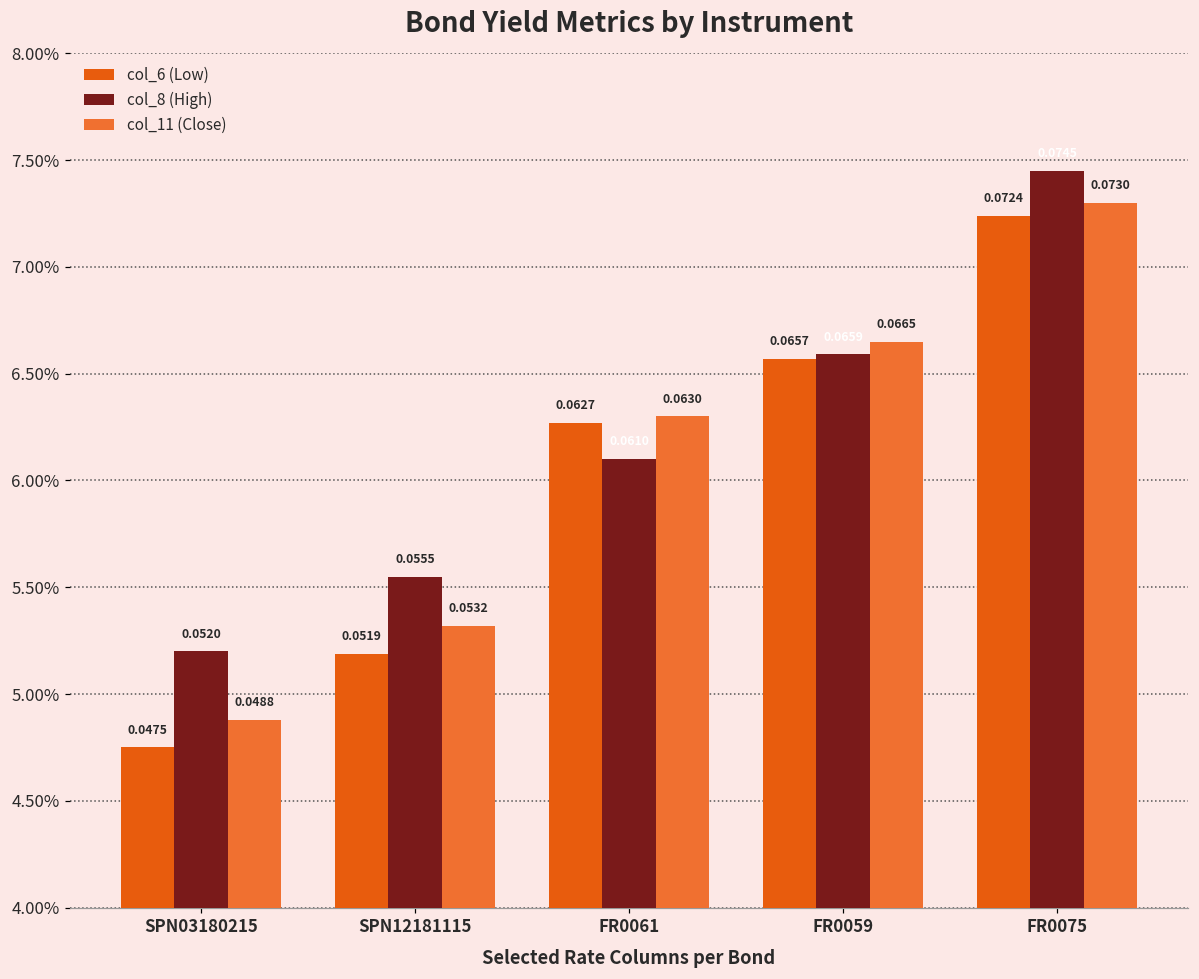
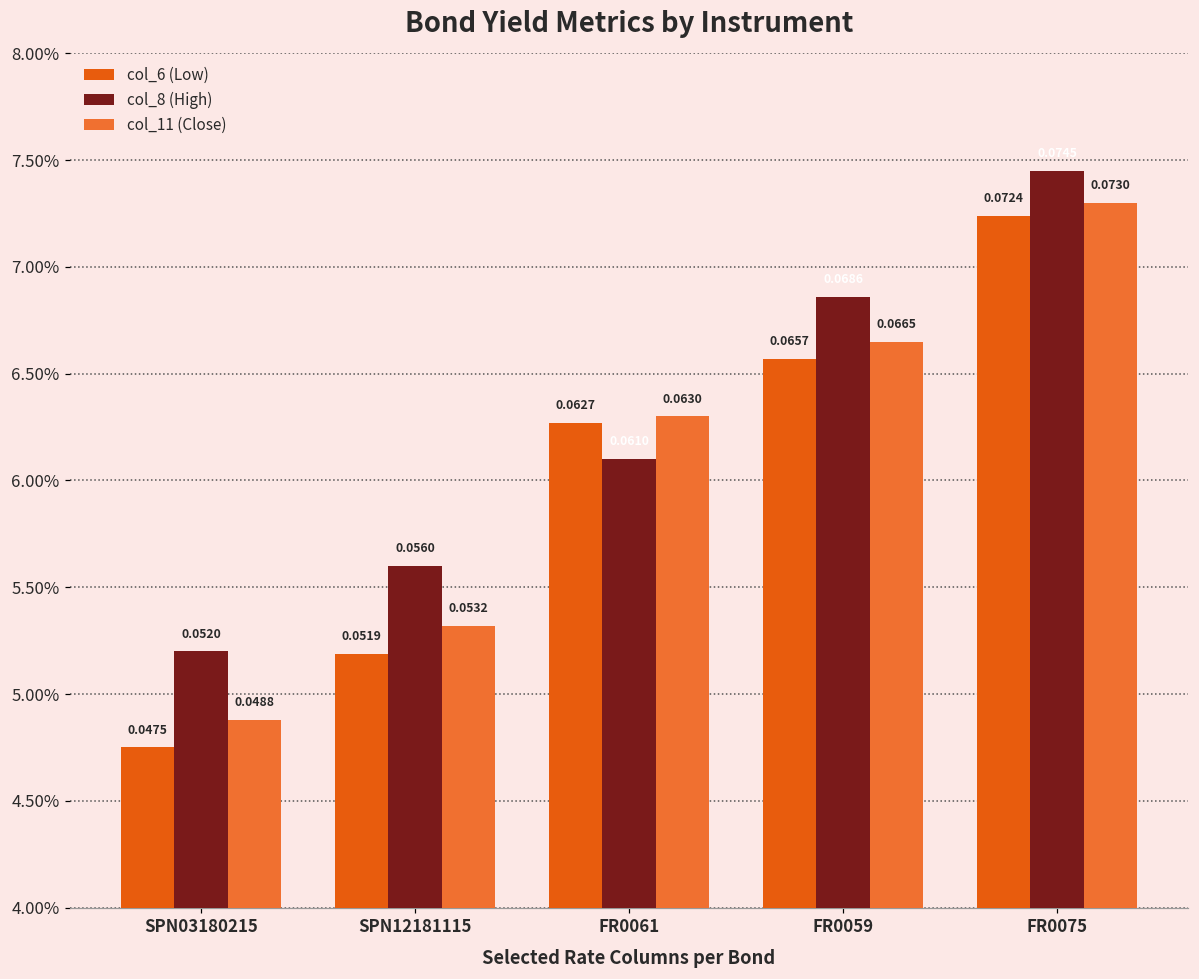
  {
    "col_8 (High)": {
      "SPN03180215": "0.0520",
-     "SPN12181115": "0.0555",
-     "FR0059": "6.59%"
+     "SPN12181115": "0.0560",
+     "FR0059": "6.86%"
    }
  }
